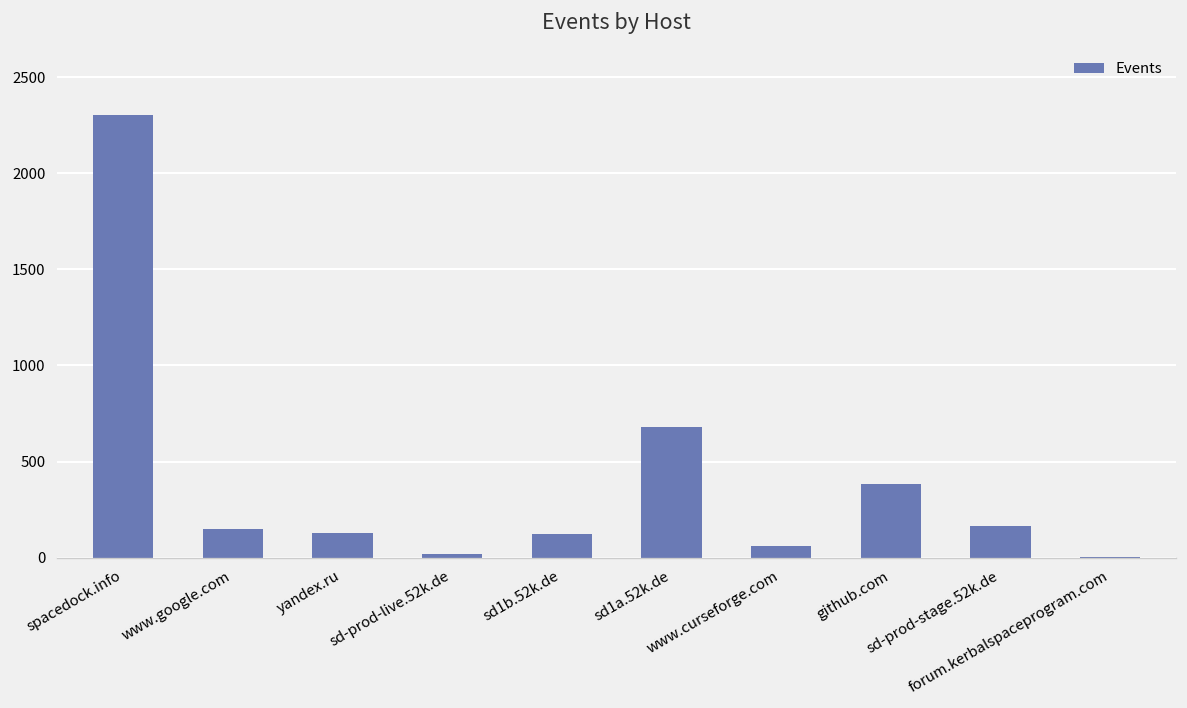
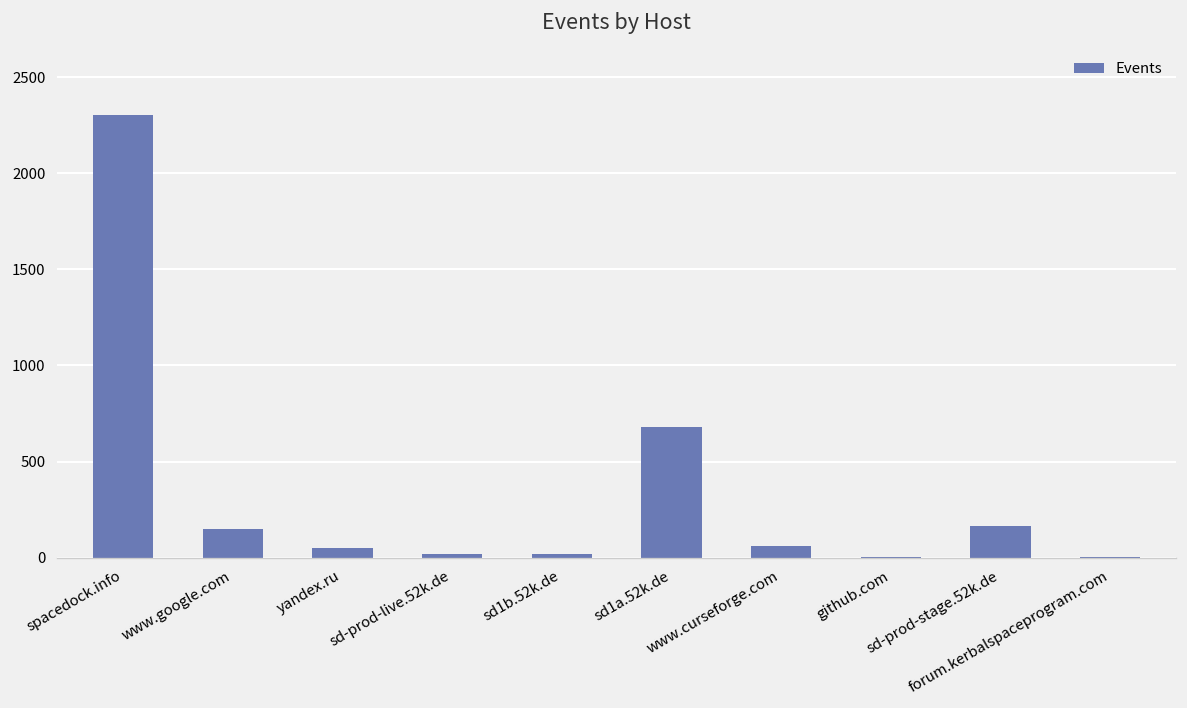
  {
    "spacedock.info": 2300,
    "www.google.com": 150,
-   "yandex.ru": 130,
+   "yandex.ru": 50,
    "sd-prod-live.52k.de": 20,
-   "sd1b.52k.de": 120,
+   "sd1b.52k.de": 20,
    "sd1a.52k.de": 680,
    "www.curseforge.com": 60,
-   "github.com": 380,
+   "github.com": 0,
    "sd-prod-stage.52k.de": 160
  }
